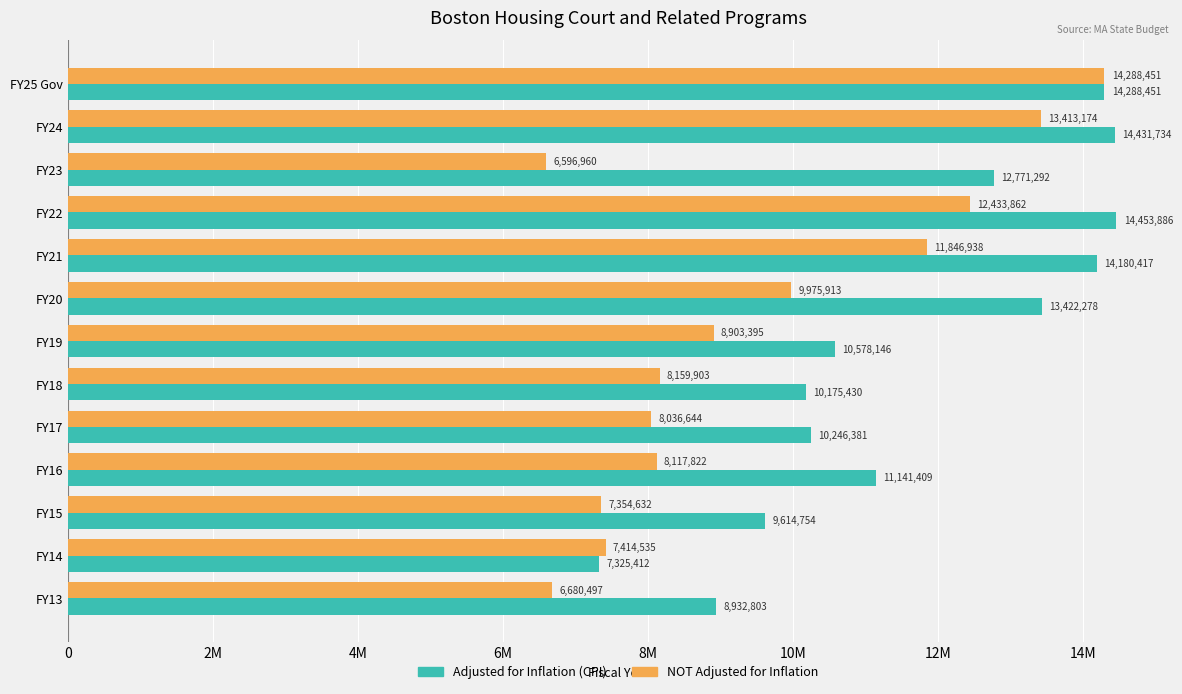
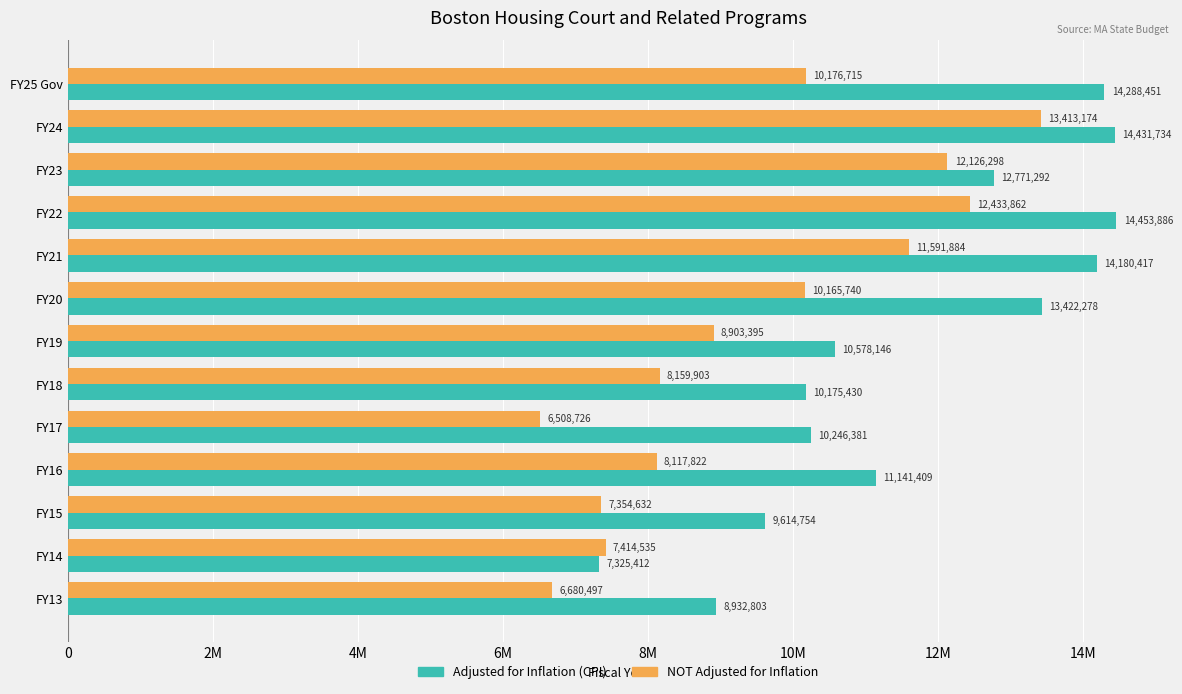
  {
    "Adjusted for Inflation (CPI)": {
      "FY25 Gov": "14,288,451",
      "FY24": "14,431,734",
      "FY23": "12,771,292",
      "FY22": "14,453,886",
      "FY21": "14,180,417",
      "FY20": "13,422,278",
      "FY19": "10,578,146",
      "FY18": "10,175,430",
      "FY17": "10,246,381",
      "FY16": "11,141,409",
      "FY15": "9,614,754",
      "FY14": "7,325,412",
      "FY13": "8,932,803"
    },
    "NOT Adjusted for Inflation": {
-     "FY25 Gov": "14,288,451",
+     "FY25 Gov": "10,176,715",
      "FY24": "13,413,174",
-     "FY23": "6,596,960",
+     "FY23": "12,126,298",
      "FY22": "12,433,862",
-     "FY21": "11,846,938",
-     "FY20": "9,975,913",
+     "FY21": "11,591,884",
+     "FY20": "10,165,740",
      "FY19": "8,903,395",
      "FY18": "8,159,903",
-     "FY17": "8,036,644",
+     "FY17": "6,508,726",
      "FY16": "8,117,822",
      "FY15": "7,354,632",
      "FY14": "7,414,535",
      "FY13": "6,680,497"
    }
  }
